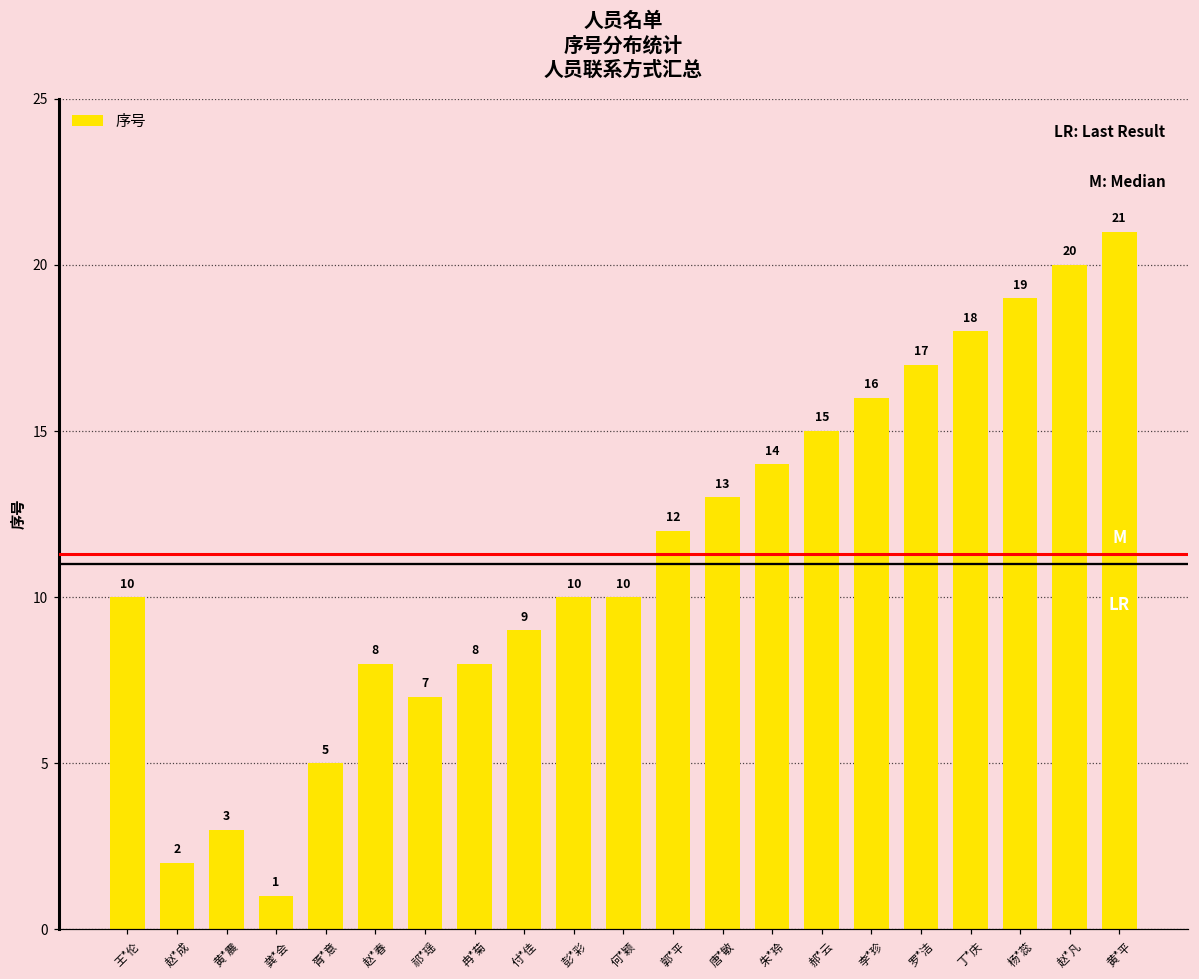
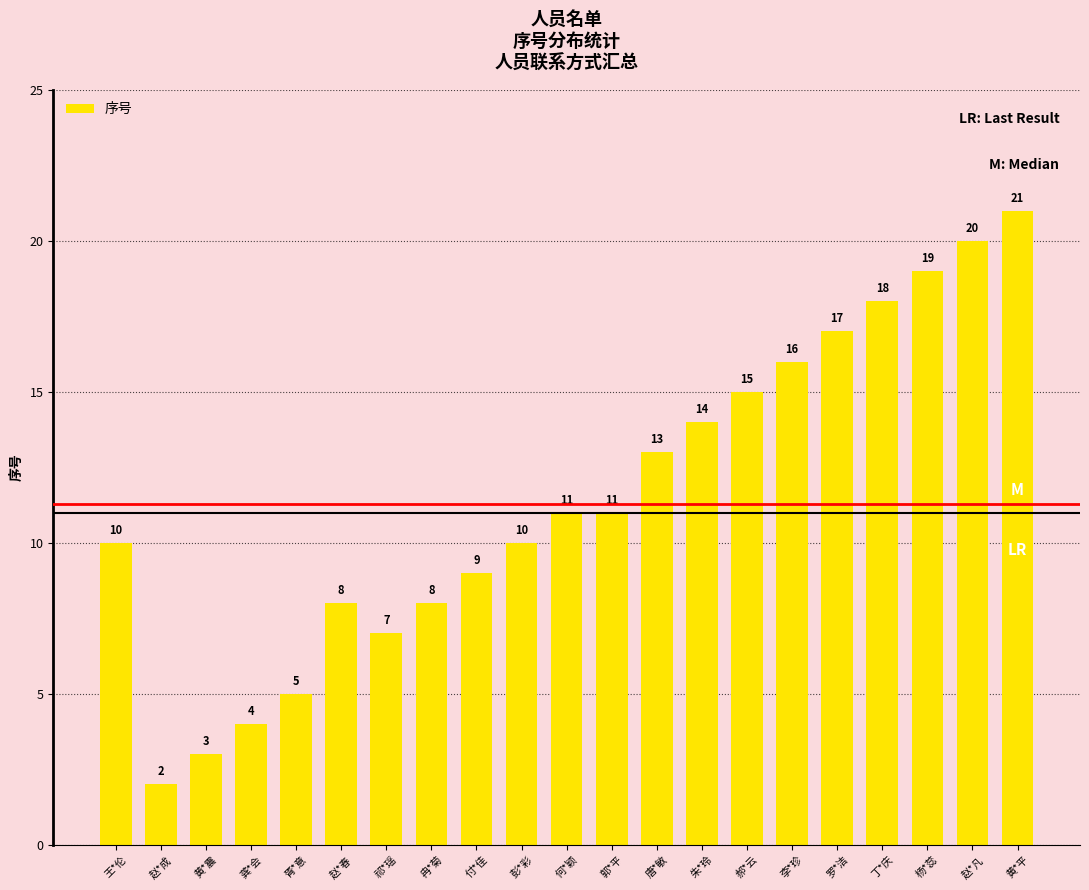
  {
    "王*伦": 10,
    "赵*成": 2,
    "黄*震": 3,
-   "龚*会": 1,
+   "龚*会": 4,
    "胥*意": 5,
    "赵*春": 8,
    "祁*瑶": 7,
    "冉*菊": 8,
    "付*佳": 9,
    "彭*彩": 10,
-   "何*颖": 10,
-   "郭*平": 12,
+   "何*颖": 11,
+   "郭*平": 11,
    "唐*敏": 13,
    "朱*玲": 14,
    "郝*云": 15,
    "李*珍": 16,
    "罗*洁": 17,
    "丁*庆": 18,
    "杨*蕊": 19,
    "赵*凡": 20,
    "黄*平": 21
  }
